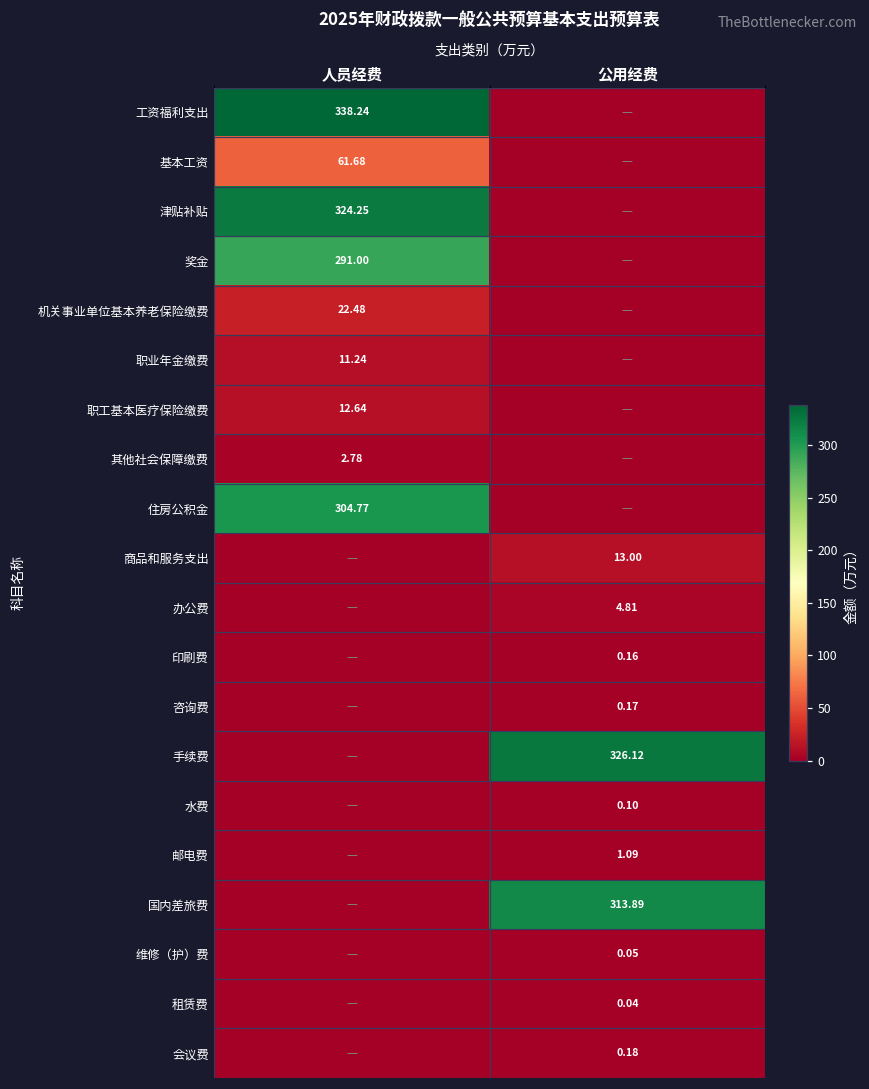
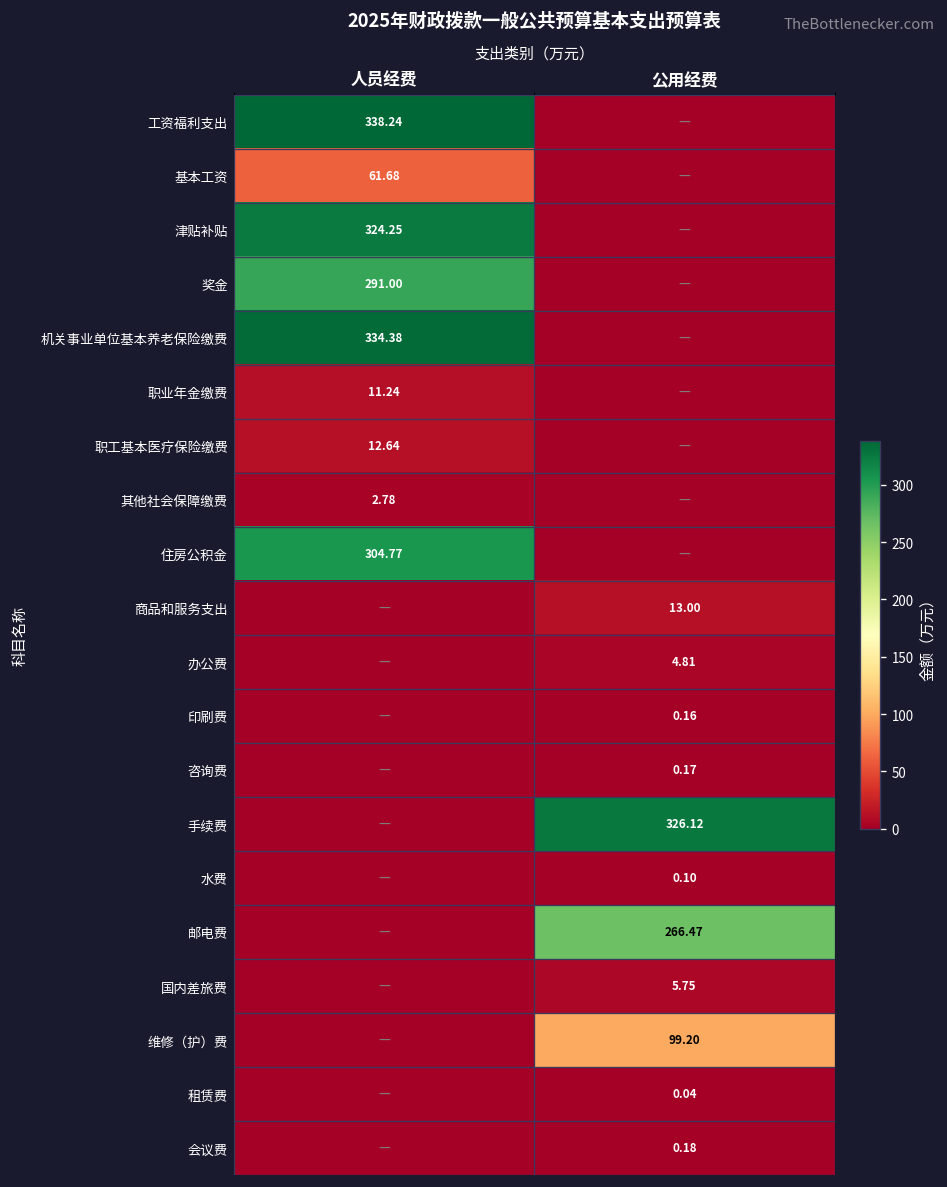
  {
    "工资福利支出": {
      "人员经费": 338.24
    },
    "基本工资": {
      "人员经费": 61.68
    },
    "津贴补贴": {
      "人员经费": 324.25
    },
    "奖金": {
      "人员经费": 291.00
    },
    "机关事业单位基本养老保险缴费": {
-     "人员经费": 22.48
+     "人员经费": 334.38
    },
    "职业年金缴费": {
      "人员经费": 11.24
    },
    "职工基本医疗保险缴费": {
      "人员经费": 12.64
    },
    "其他社会保障缴费": {
      "人员经费": 2.78
    },
    "住房公积金": {
      "人员经费": 304.77
    },
    "商品和服务支出": {
      "公用经费": 13.00
    },
    "办公费": {
      "公用经费": 4.81
    },
    "印刷费": {
      "公用经费": 0.16
    },
    "咨询费": {
      "公用经费": 0.17
    },
    "手续费": {
      "公用经费": 326.12
    },
    "水费": {
      "公用经费": 0.10
    },
    "邮电费": {
-     "公用经费": 1.09
+     "公用经费": 266.47
    },
    "国内差旅费": {
-     "公用经费": 313.89
+     "公用经费": 5.75
    },
    "维修（护）费": {
-     "公用经费": 0.05
+     "公用经费": 99.20
    },
    "租赁费": {
      "公用经费": 0.04
    },
    "会议费": {
      "公用经费": 0.18
    }
  }
